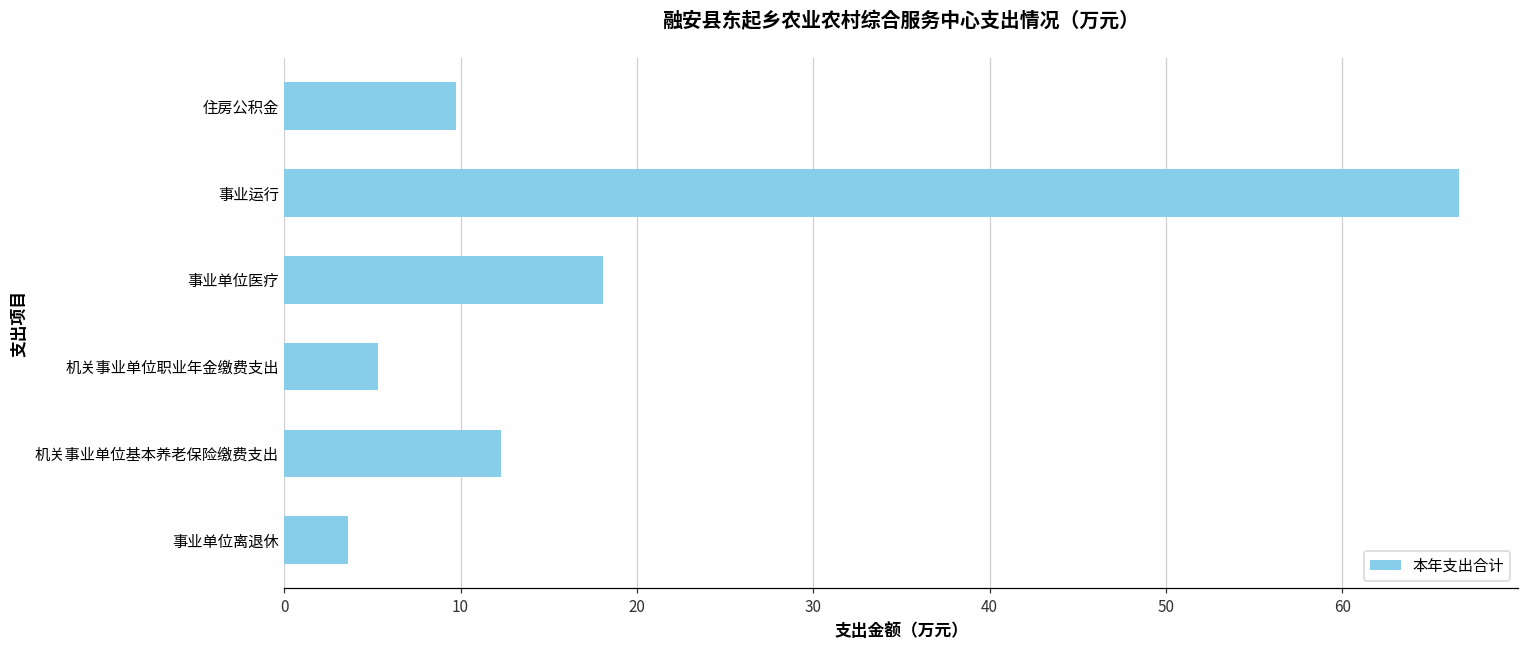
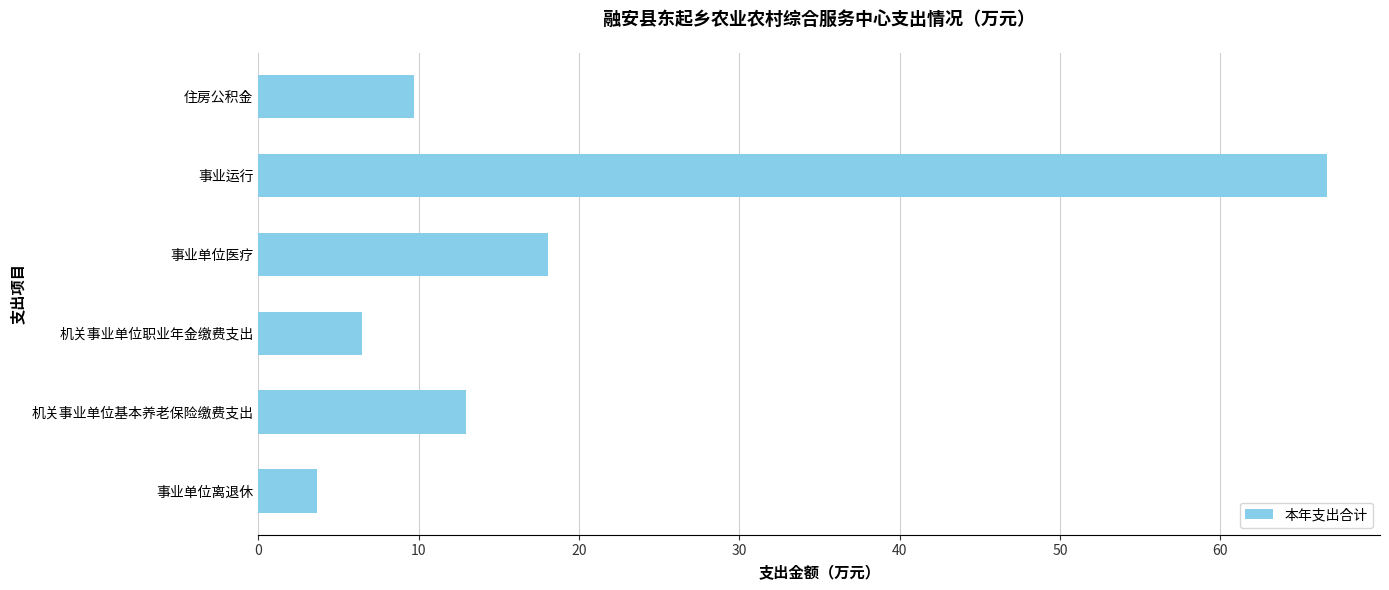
  {
    "住房公积金": 9.7,
    "事业运行": 66.6,
    "事业单位医疗": 18.1,
-   "机关事业单位职业年金缴费支出": 5.3,
-   "机关事业单位基本养老保险缴费支出": 12.3,
+   "机关事业单位职业年金缴费支出": 6.5,
+   "机关事业单位基本养老保险缴费支出": 13.0,
    "事业单位离退休": 3.6
  }
